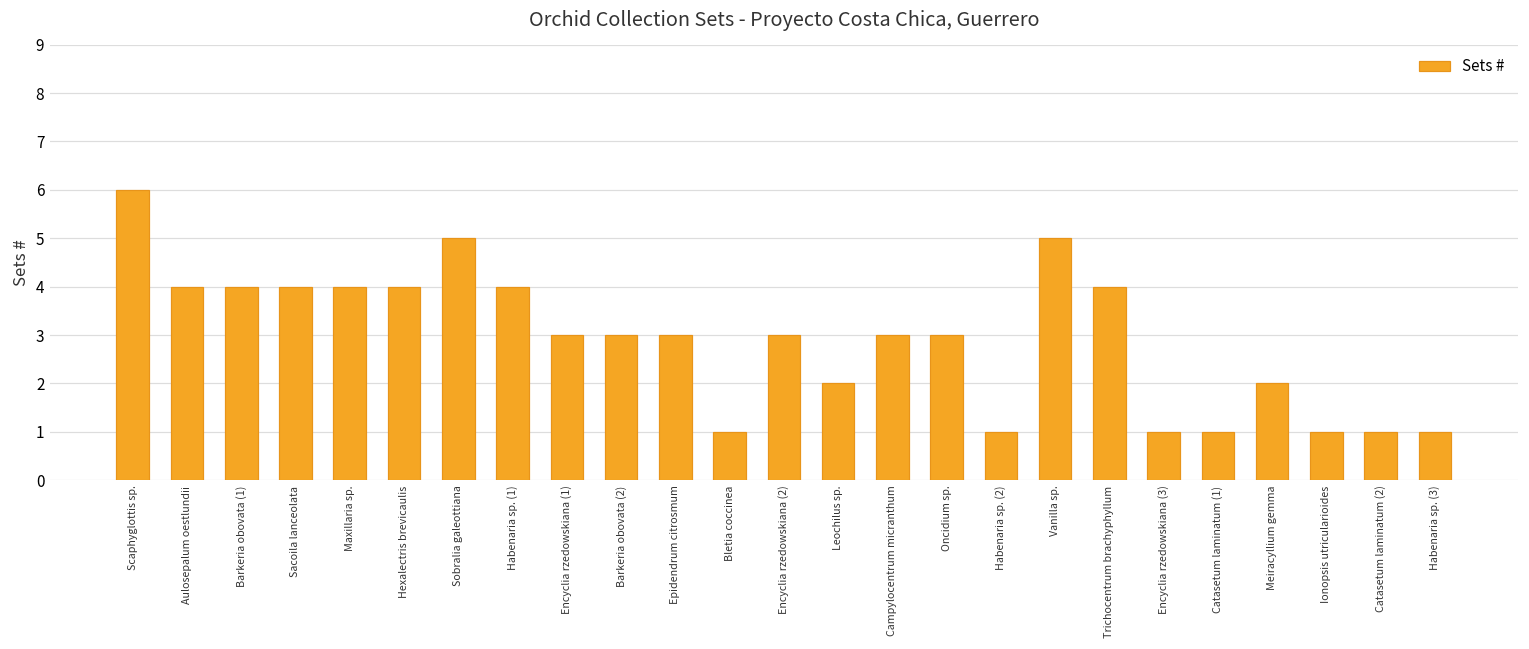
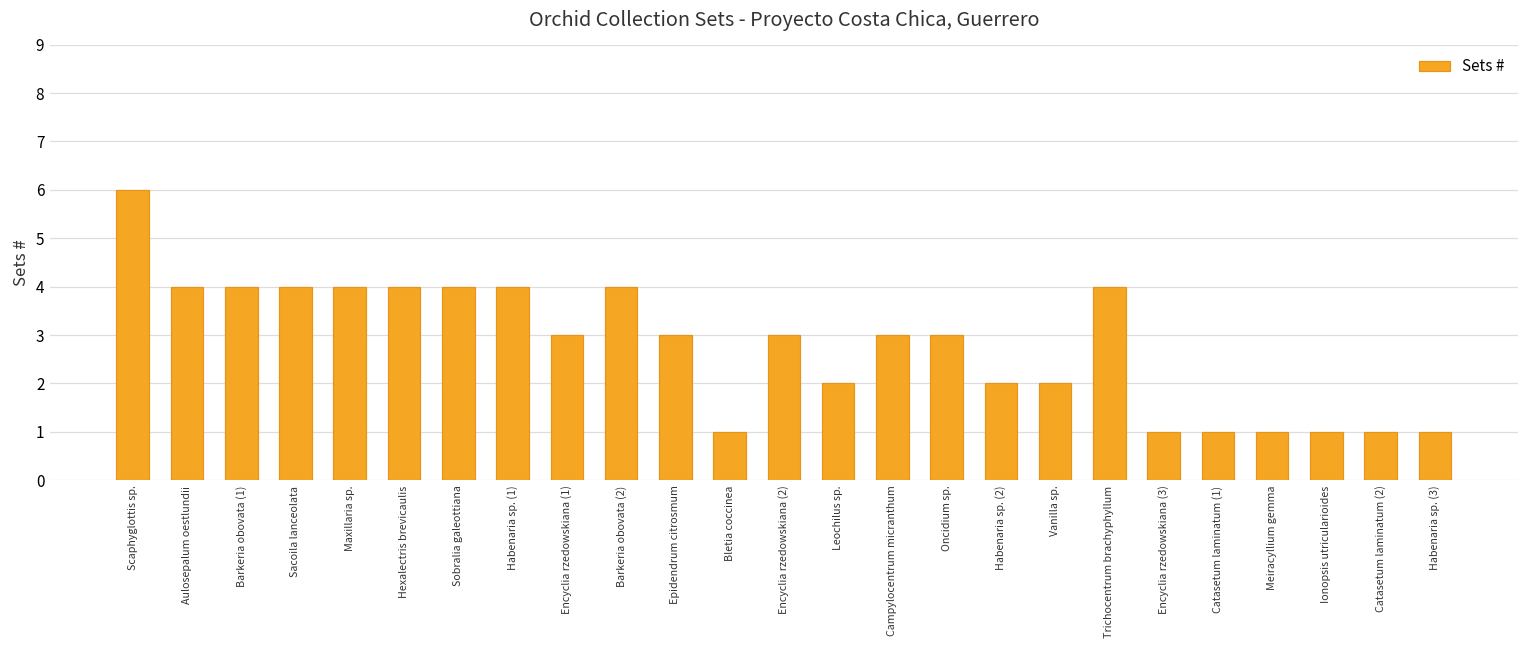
  {
    "Scaphyglottis sp.": 6,
    "Aulosepalum oestlundii": 4,
    "Barkeria obovata (1)": 4,
    "Sacoila lanceolata": 4,
    "Maxillaria sp.": 4,
    "Hexalectris brevicaulis": 4,
-   "Sobralia galeottiana": 5,
+   "Sobralia galeottiana": 4,
    "Habenaria sp. (1)": 4,
    "Encyclia rzedowskiana (1)": 3,
-   "Barkeria obovata (2)": 3,
+   "Barkeria obovata (2)": 4,
    "Epidendrum citrosmum": 3,
    "Bletia coccinea": 1,
    "Encyclia rzedowskiana (2)": 3,
    "Leochilus sp.": 2,
    "Campylocentrum micranthum": 3,
    "Oncidium sp.": 3,
-   "Habenaria sp. (2)": 1,
-   "Vanilla sp.": 5,
+   "Habenaria sp. (2)": 2,
+   "Vanilla sp.": 2,
    "Trichocentrum brachyphyllum": 4,
    "Encyclia rzedowskiana (3)": 1,
    "Catasetum laminatum (1)": 1,
-   "Meiracyllium gemma": 2,
+   "Meiracyllium gemma": 1,
    "Ionopsis utricularioides": 1,
    "Catasetum laminatum (2)": 1,
    "Habenaria sp. (3)": 1
  }
